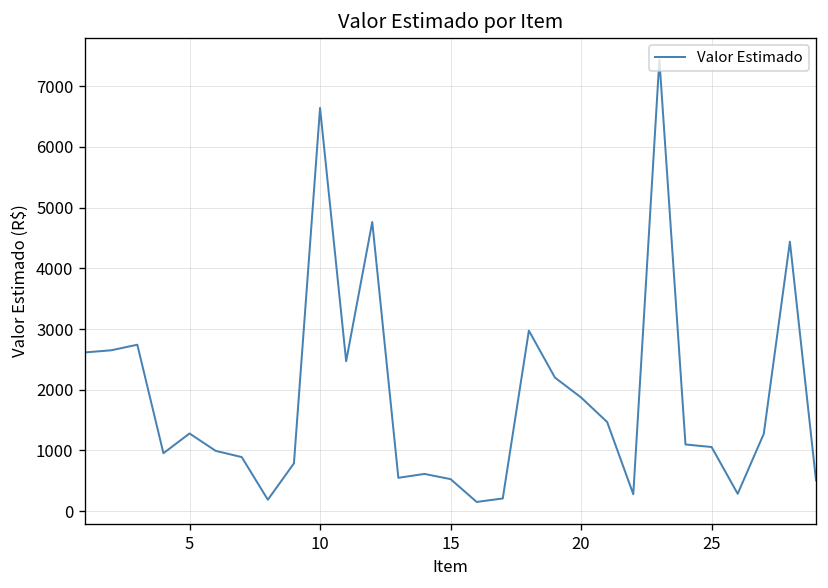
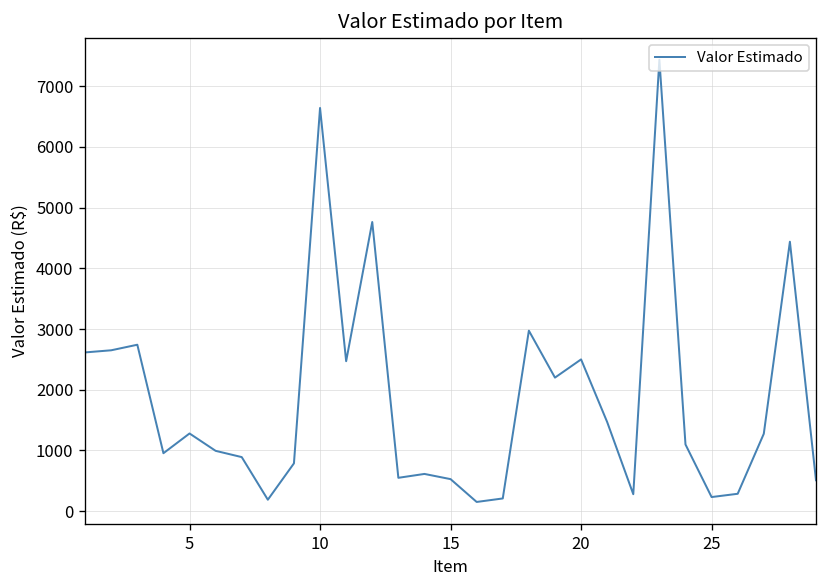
  {
    "5": 1300,
    "10": 6600,
    "15": 500,
-   "20": 1900,
-   "25": 1100
+   "20": 2500,
+   "25": 200
  }
